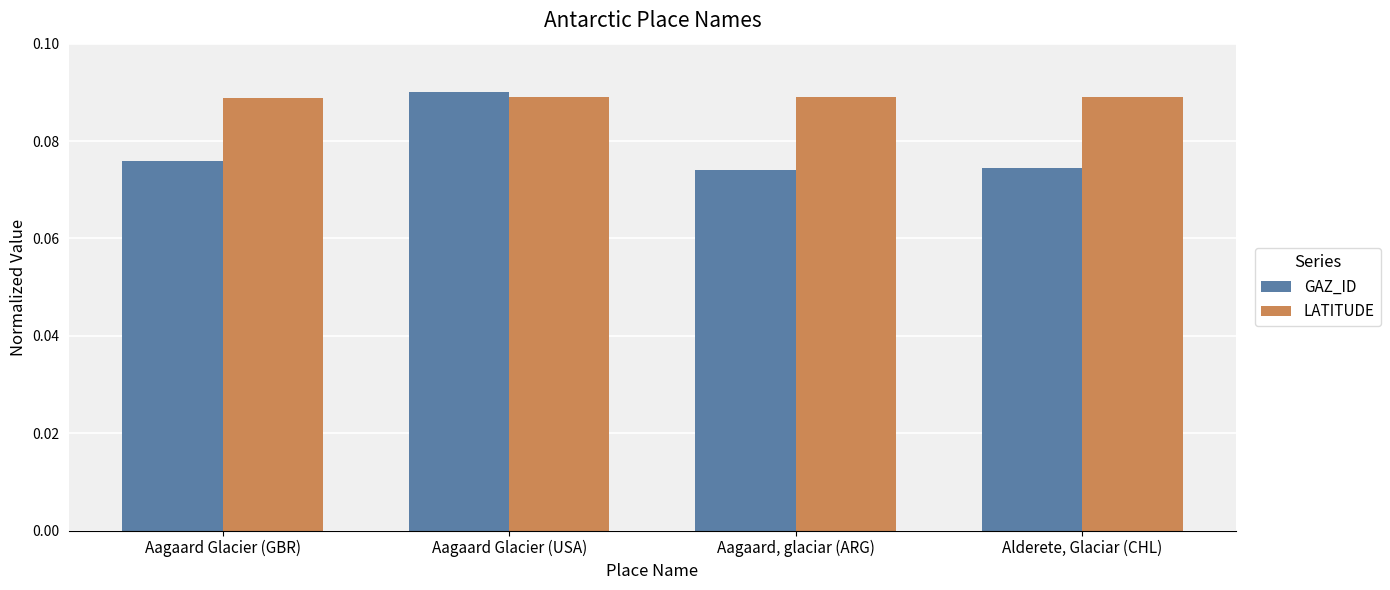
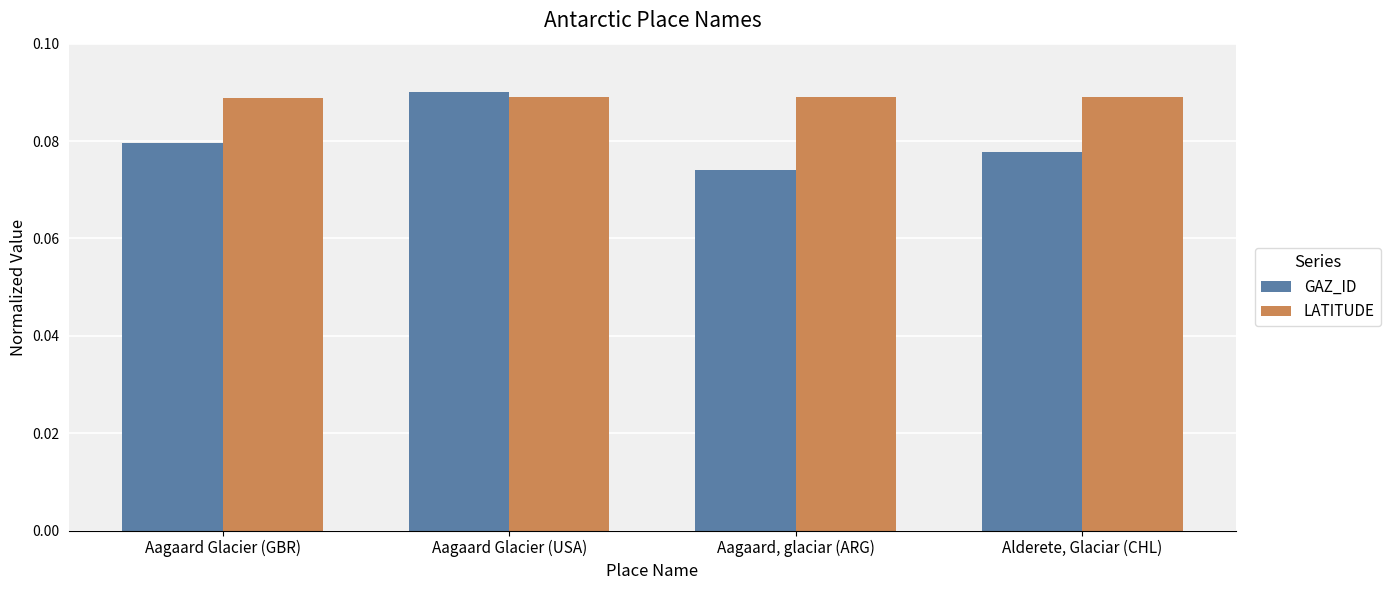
  {
    "GAZ_ID": {
-     "Aagaard Glacier (GBR)": 0.076,
+     "Aagaard Glacier (GBR)": 0.080,
      "Aagaard Glacier (USA)": 0.090,
      "Aagaard, glaciar (ARG)": 0.074,
-     "Alderete, Glaciar (CHL)": 0.075
+     "Alderete, Glaciar (CHL)": 0.078
    },
    "LATITUDE": {
      "Aagaard Glacier (GBR)": 0.089,
      "Aagaard Glacier (USA)": 0.089,
      "Aagaard, glaciar (ARG)": 0.089,
      "Alderete, Glaciar (CHL)": 0.089
    }
  }
